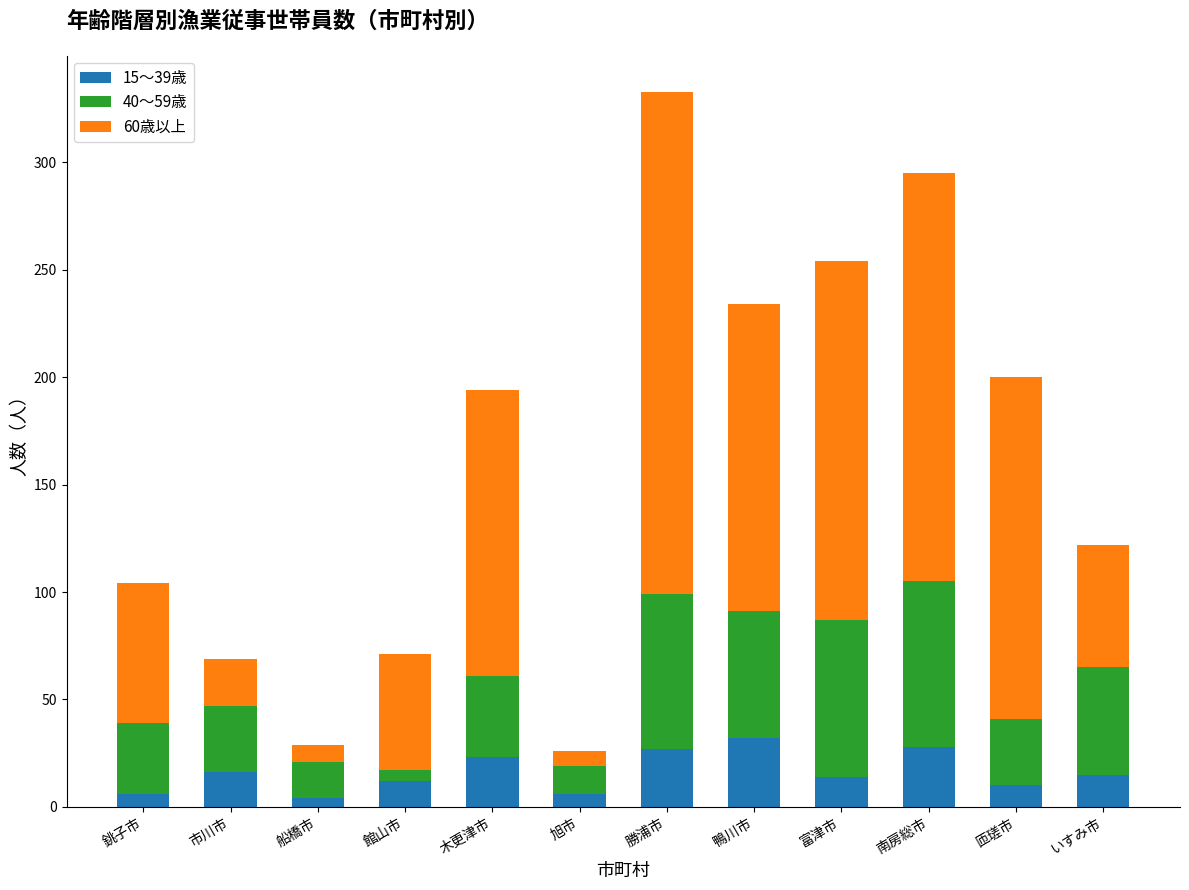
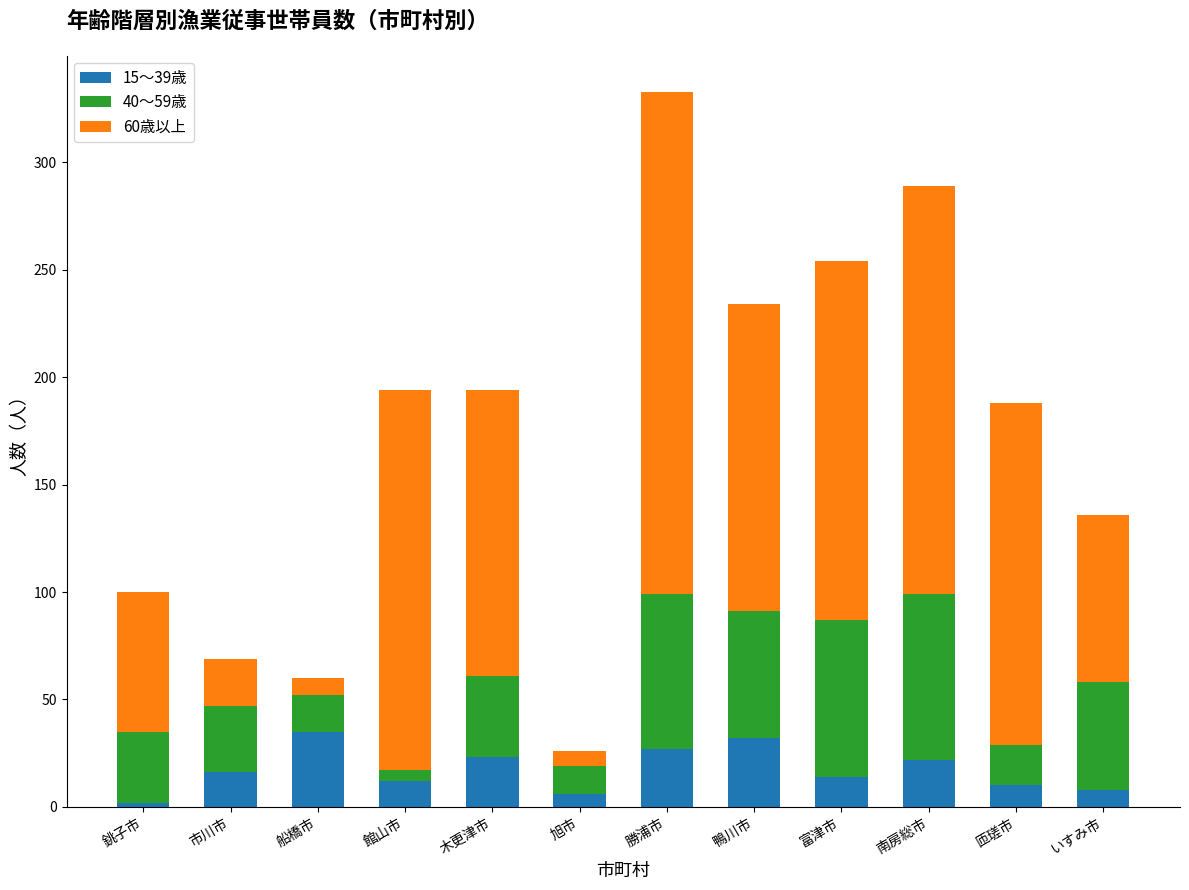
  {
    "15～39歳": {
-     "銚子市": 6,
+     "銚子市": 2,
      "市川市": 16,
-     "船橋市": 4,
+     "船橋市": 35,
      "館山市": 12,
      "木更津市": 23,
      "旭市": 6,
      "勝浦市": 27,
      "鴨川市": 32,
      "富津市": 14,
-     "南房総市": 28,
+     "南房総市": 22,
      "匝瑳市": 10,
-     "いすみ市": 15
+     "いすみ市": 8
    },
    "40～59歳": {
      "銚子市": 33,
      "市川市": 31,
      "船橋市": 17,
      "館山市": 5,
      "木更津市": 38,
      "旭市": 13,
      "勝浦市": 72,
      "鴨川市": 59,
      "富津市": 73,
      "南房総市": 77,
-     "匝瑳市": 31,
+     "匝瑳市": 19,
      "いすみ市": 50
    },
    "60歳以上": {
      "銚子市": 65,
      "市川市": 22,
      "船橋市": 8,
-     "館山市": 54,
+     "館山市": 177,
      "木更津市": 133,
      "旭市": 7,
      "勝浦市": 234,
      "鴨川市": 143,
      "富津市": 167,
      "南房総市": 190,
      "匝瑳市": 159,
-     "いすみ市": 57
+     "いすみ市": 78
    }
  }
